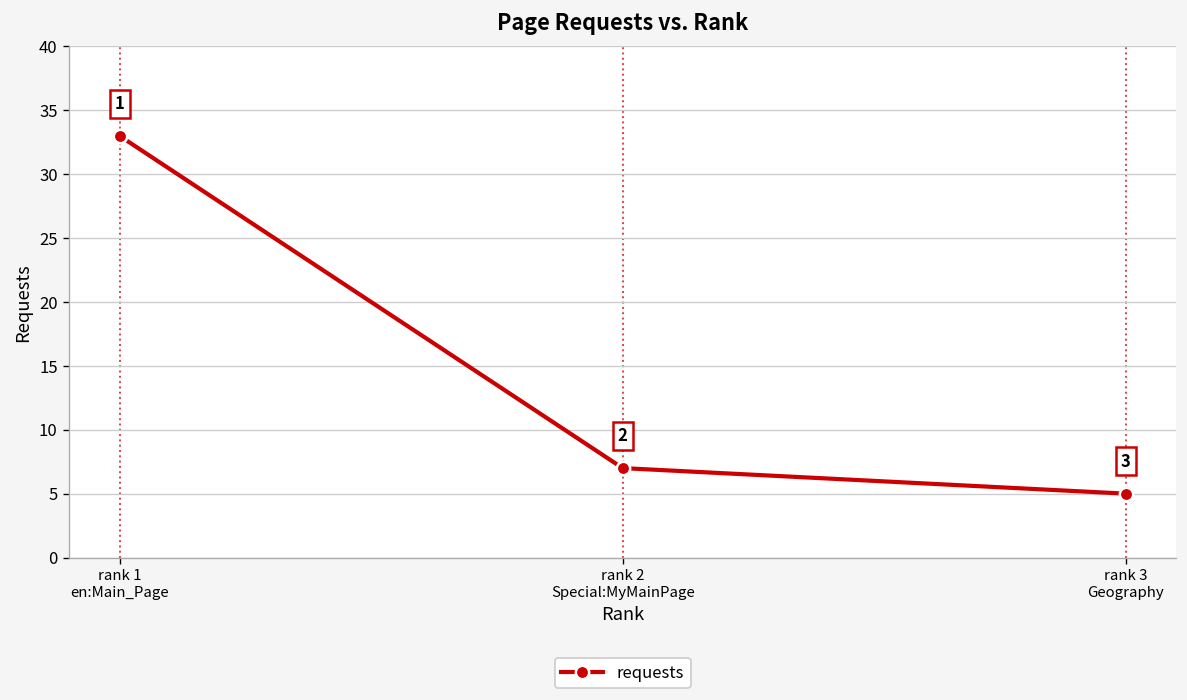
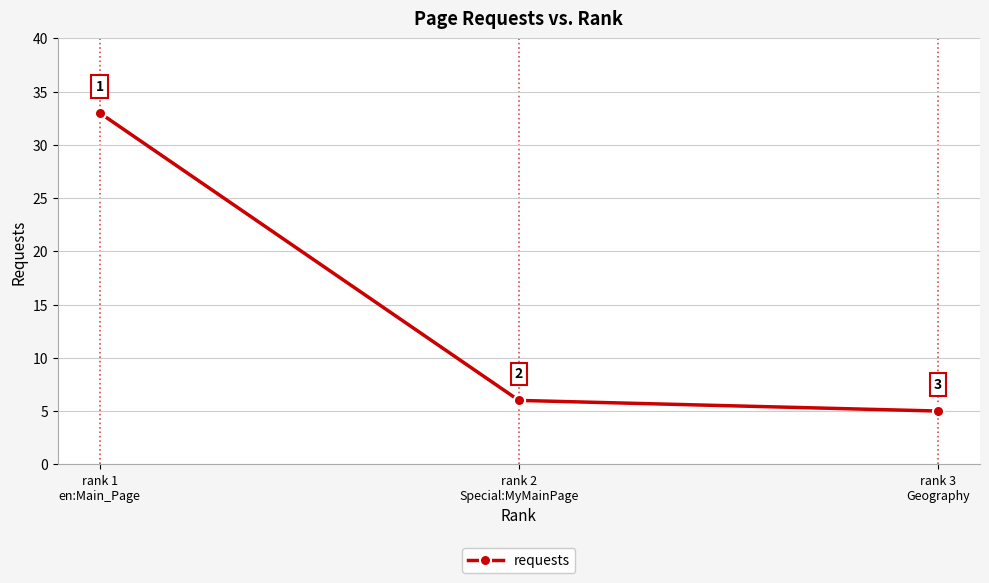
  {
-   "rank 2 Special:MyMainPage": 7
+   "rank 2 Special:MyMainPage": 6
  }
